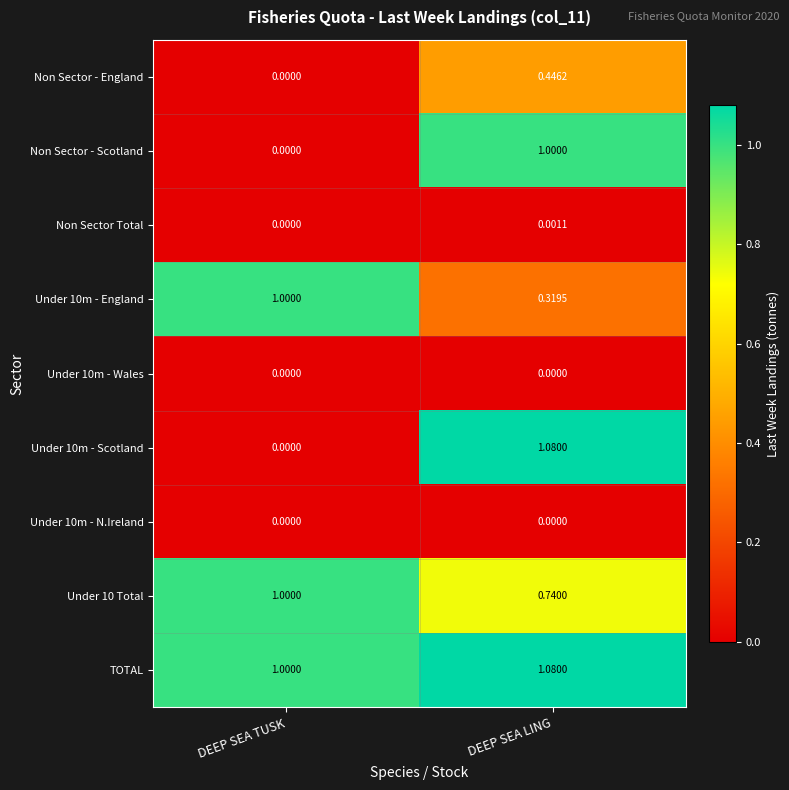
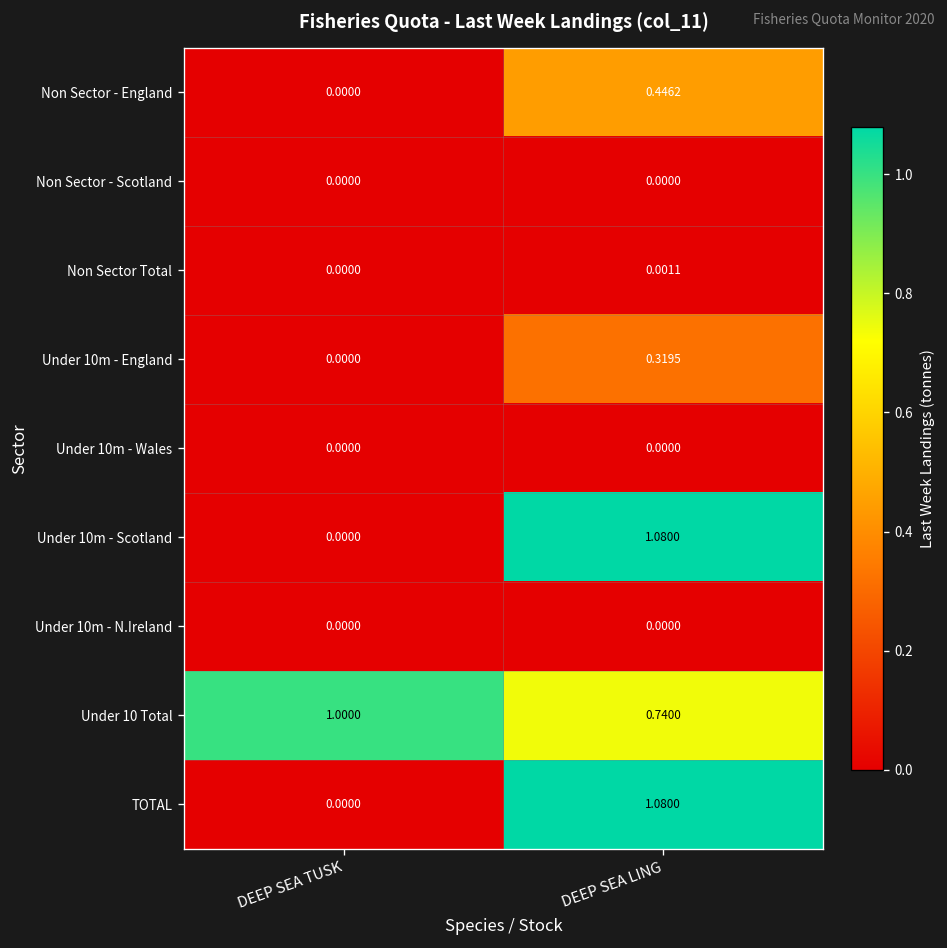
  {
    "Non Sector - England": {
      "DEEP SEA TUSK": 0.0000,
      "DEEP SEA LING": 0.4462
    },
    "Non Sector - Scotland": {
      "DEEP SEA TUSK": 0.0000,
-     "DEEP SEA LING": 1.0000
+     "DEEP SEA LING": 0.0000
    },
    "Non Sector Total": {
      "DEEP SEA TUSK": 0.0000,
      "DEEP SEA LING": 0.0011
    },
    "Under 10m - England": {
-     "DEEP SEA TUSK": 1.0000,
+     "DEEP SEA TUSK": 0.0000,
      "DEEP SEA LING": 0.3195
    },
    "Under 10m - Wales": {
      "DEEP SEA TUSK": 0.0000,
      "DEEP SEA LING": 0.0000
    },
    "Under 10m - Scotland": {
      "DEEP SEA TUSK": 0.0000,
      "DEEP SEA LING": 1.0800
    },
    "Under 10m - N.Ireland": {
      "DEEP SEA TUSK": 0.0000,
      "DEEP SEA LING": 0.0000
    },
    "Under 10 Total": {
      "DEEP SEA TUSK": 1.0000,
      "DEEP SEA LING": 0.7400
    },
    "TOTAL": {
-     "DEEP SEA TUSK": 1.0000,
+     "DEEP SEA TUSK": 0.0000,
      "DEEP SEA LING": 1.0800
    }
  }
